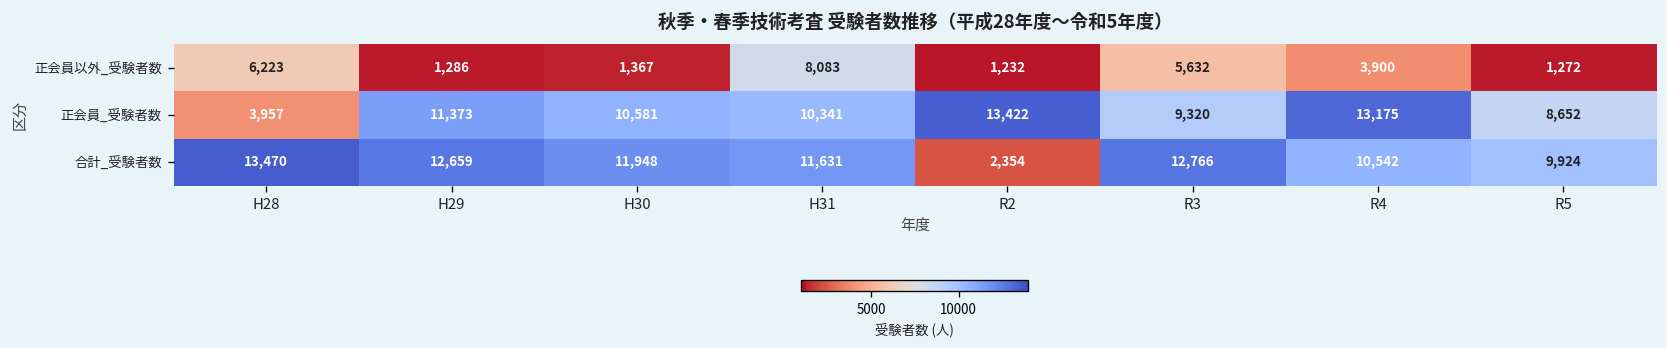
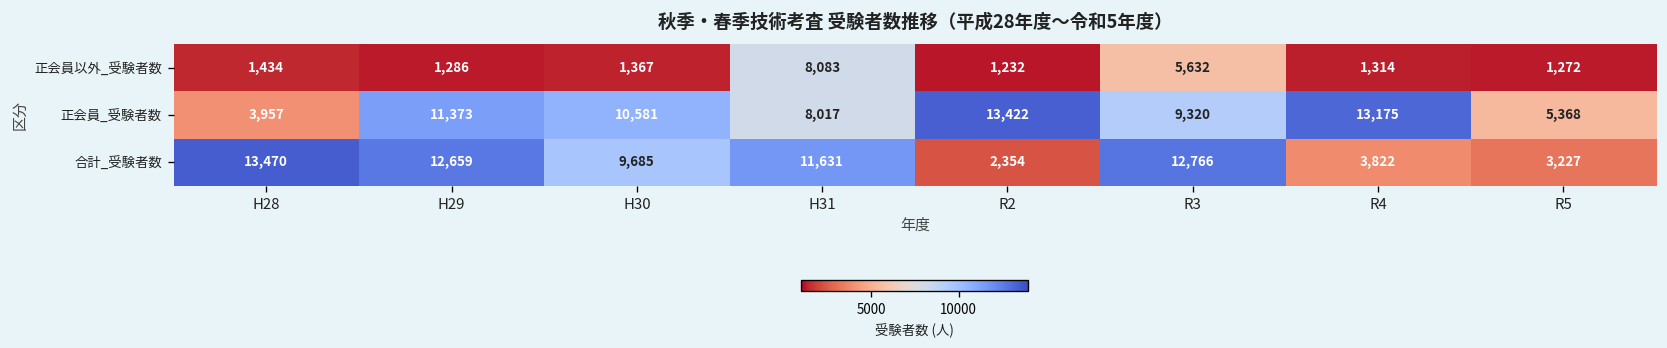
  {
    "正会員以外_受験者数": {
-     "H28": "6,223",
+     "H28": "1,434",
      "H29": "1,286",
      "H30": "1,367",
      "H31": "8,083",
      "R2": "1,232",
      "R3": "5,632",
-     "R4": "3,900",
+     "R4": "1,314",
      "R5": "1,272"
    },
    "正会員_受験者数": {
      "H28": "3,957",
      "H29": "11,373",
      "H30": "10,581",
-     "H31": "10,341",
+     "H31": "8,017",
      "R2": "13,422",
      "R3": "9,320",
      "R4": "13,175",
-     "R5": "8,652"
+     "R5": "5,368"
    },
    "合計_受験者数": {
      "H28": "13,470",
      "H29": "12,659",
-     "H30": "11,948",
+     "H30": "9,685",
      "H31": "11,631",
      "R2": "2,354",
      "R3": "12,766",
-     "R4": "10,542",
-     "R5": "9,924"
+     "R4": "3,822",
+     "R5": "3,227"
    }
  }
